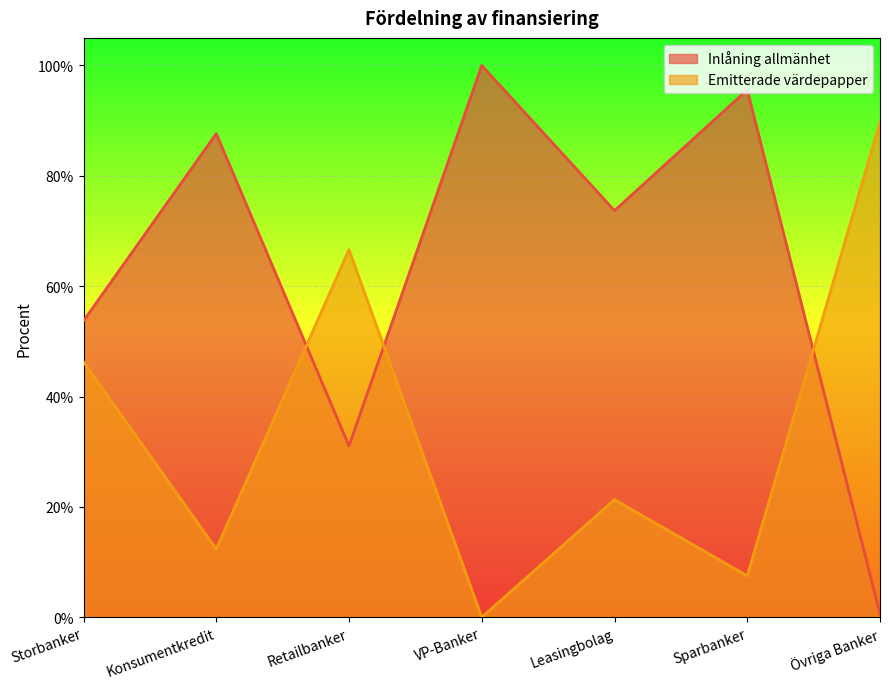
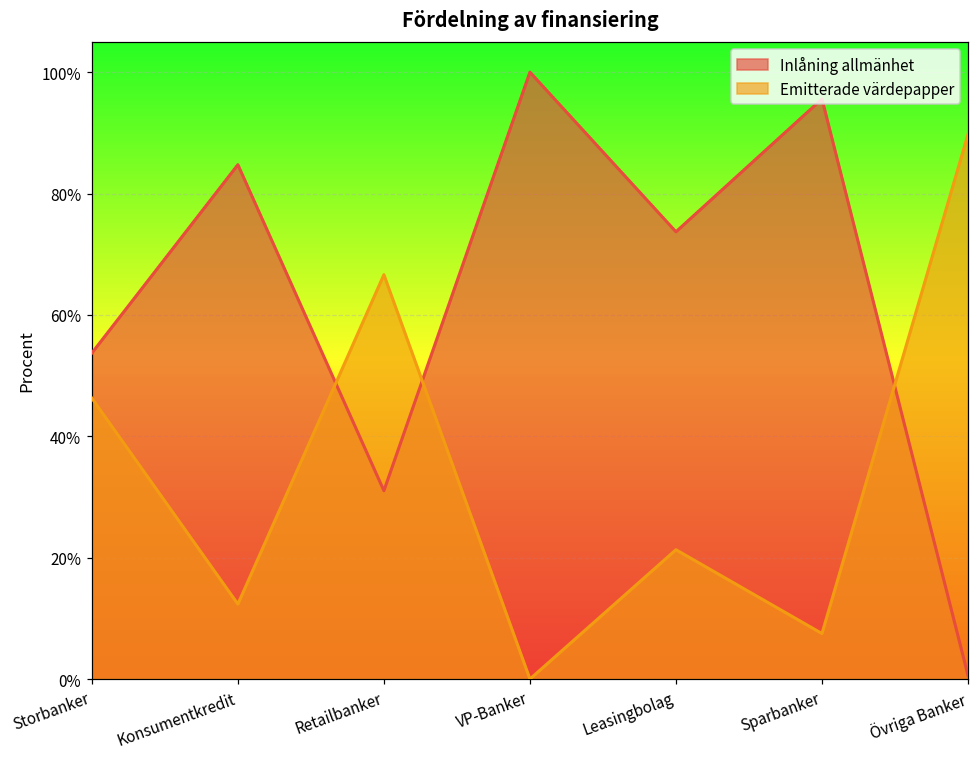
  {
    "Inlåning allmänhet": {
      "Storbanker": "54%",
-     "Konsumentkredit": "88%",
+     "Konsumentkredit": "85%",
      "Retailbanker": "31%",
      "VP-Banker": "100%",
      "Leasingbolag": "74%",
      "Övriga Banker": "1%"
    },
    "Emitterade värdepapper": {
      "Storbanker": "46%",
      "Konsumentkredit": "12%",
      "Retailbanker": "67%",
      "VP-Banker": "0%",
      "Leasingbolag": "21%",
      "Sparbanker": "8%",
      "Övriga Banker": "90%"
    }
  }
